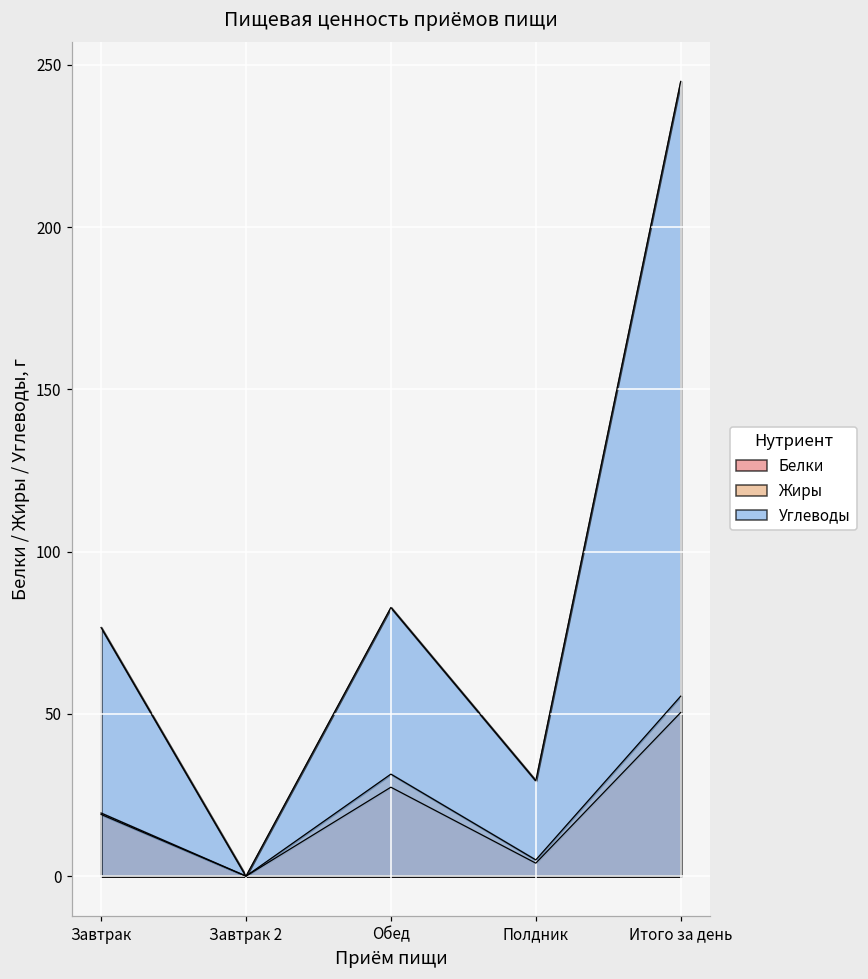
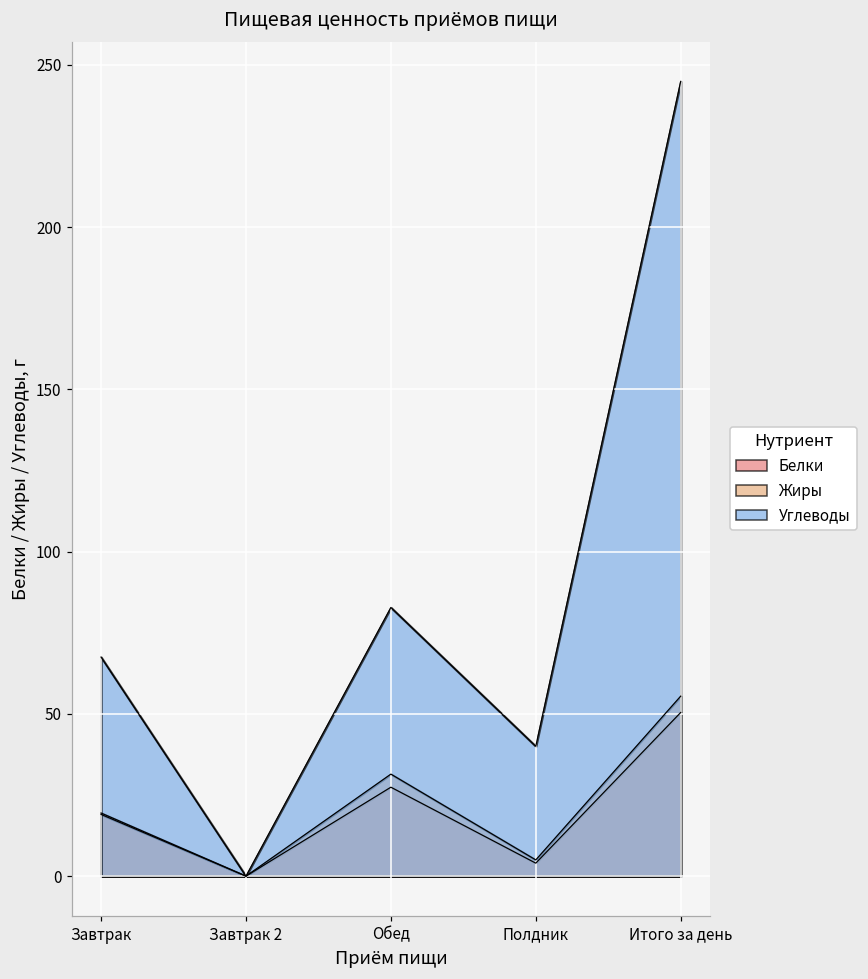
  {
    "Углеводы": {
-     "Завтрак": 77,
+     "Завтрак": 68,
      "Обед": 83,
-     "Полдник": 29,
+     "Полдник": 40,
      "Итого за день": 245
    }
  }
